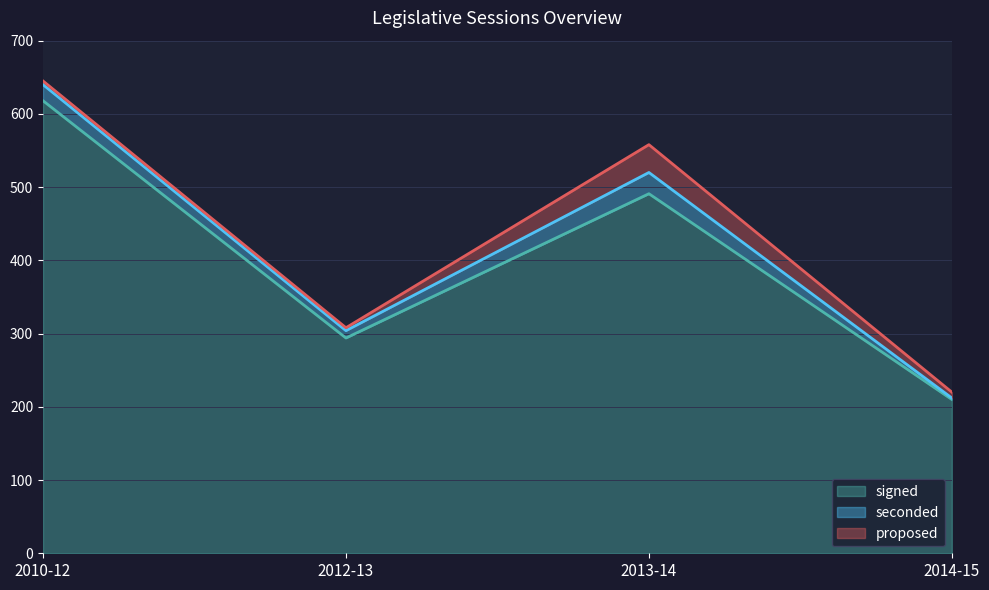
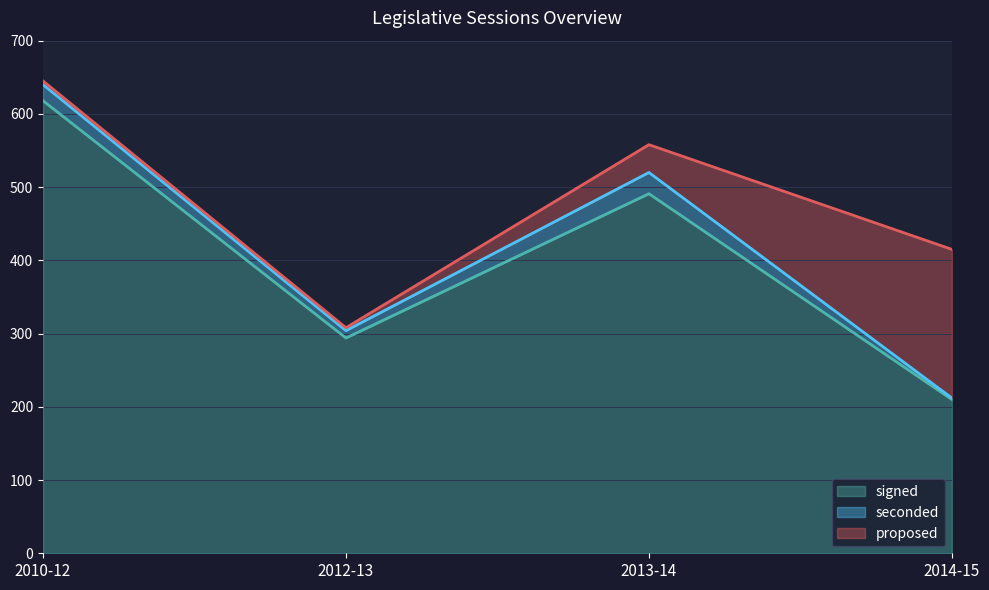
  {
    "proposed": {
      "2010-12": 10,
      "2012-13": 0,
      "2013-14": 40,
-     "2014-15": 10
+     "2014-15": 200
    }
  }
